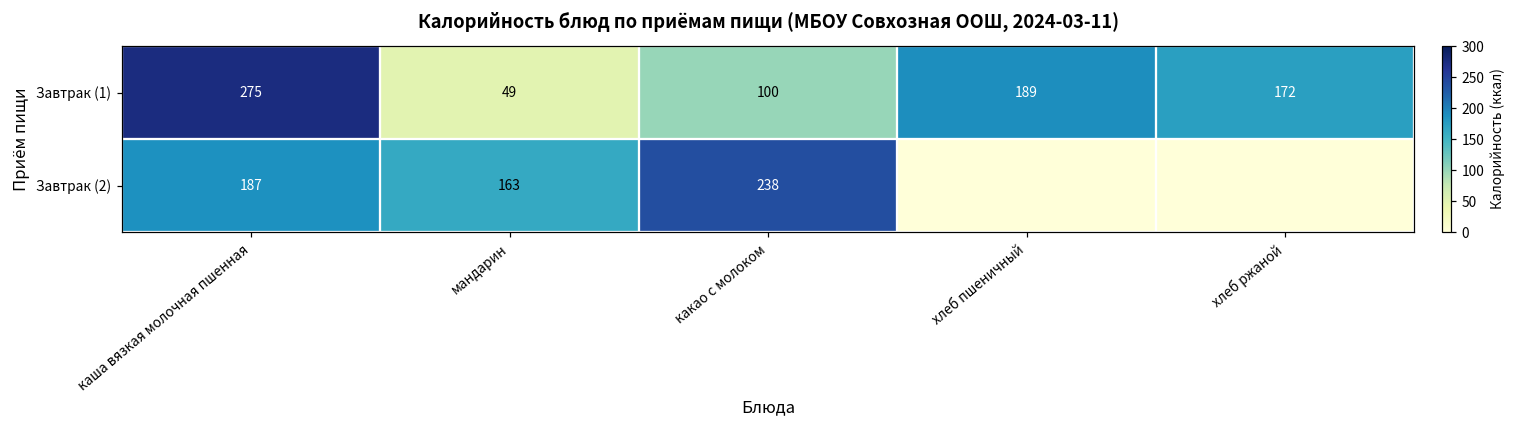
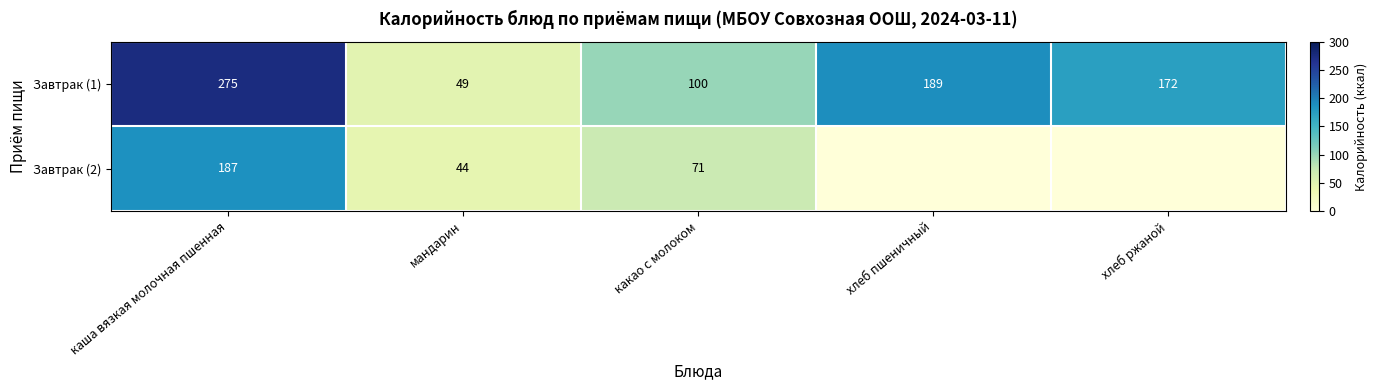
  {
    "Завтрак (1)": {
      "каша вязкая молочная пшенная": 275,
      "мандарин": 49,
      "какао с молоком": 100,
      "хлеб пшеничный": 189,
      "хлеб ржаной": 172
    },
    "Завтрак (2)": {
      "каша вязкая молочная пшенная": 187,
-     "мандарин": 163,
-     "какао с молоком": 238
+     "мандарин": 44,
+     "какао с молоком": 71
    }
  }
